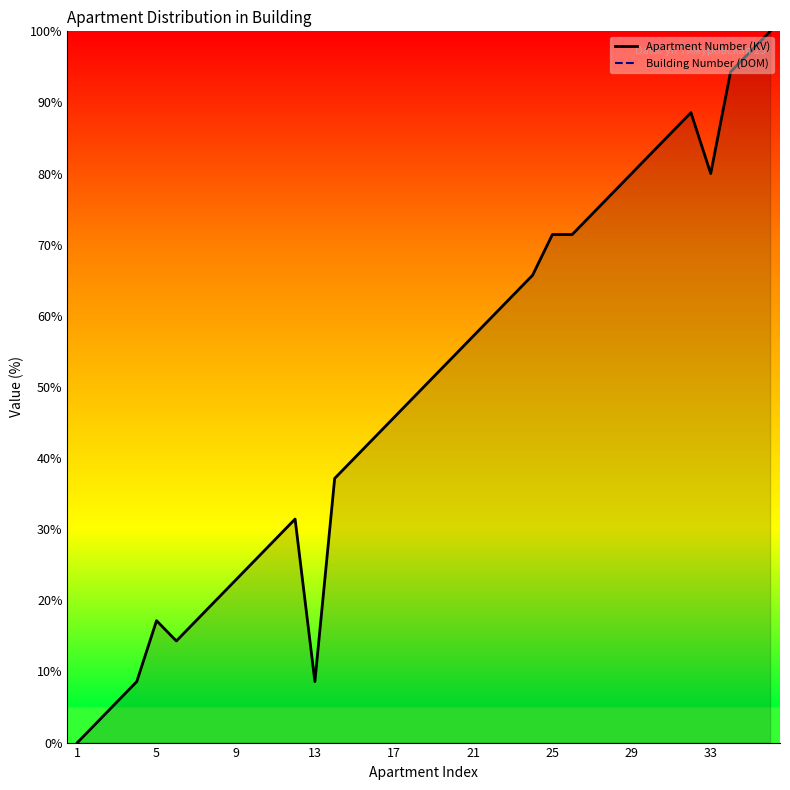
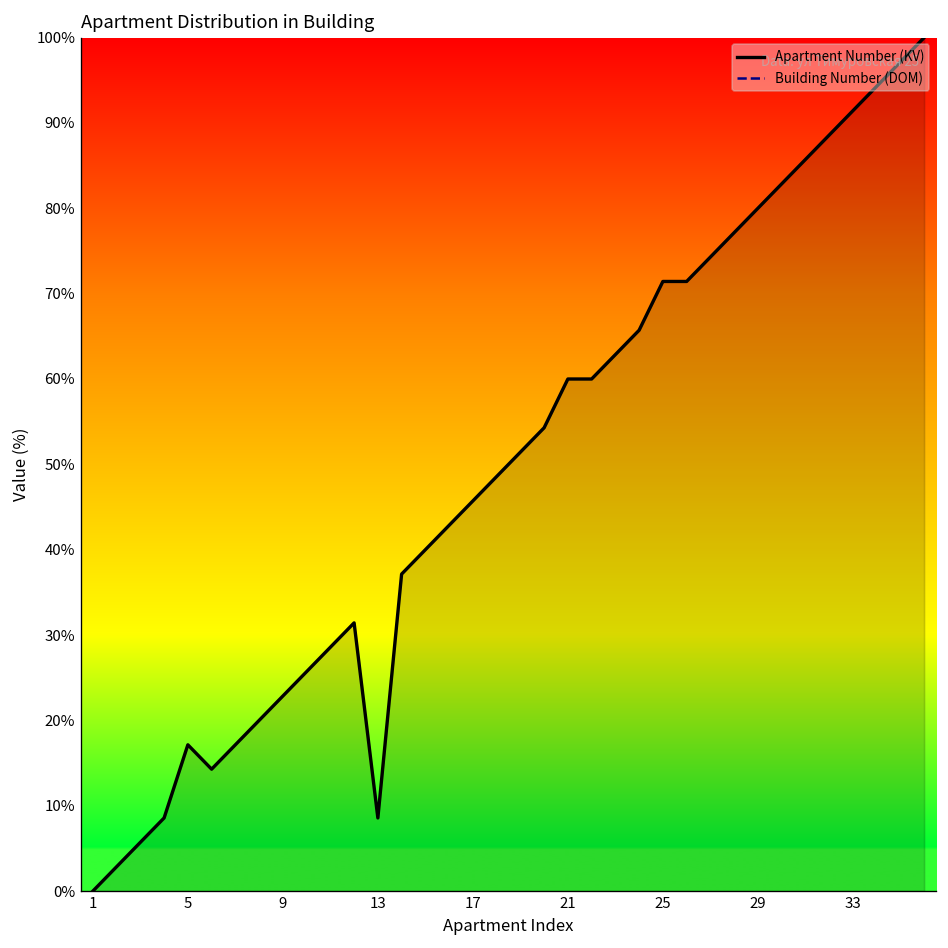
  {
    "1": "0%",
    "5": "17%",
    "9": "23%",
    "13": "9%",
    "17": "46%",
-   "21": "57%",
+   "21": "60%",
    "25": "71%",
    "29": "80%",
-   "33": "80%"
+   "33": "91%"
  }
